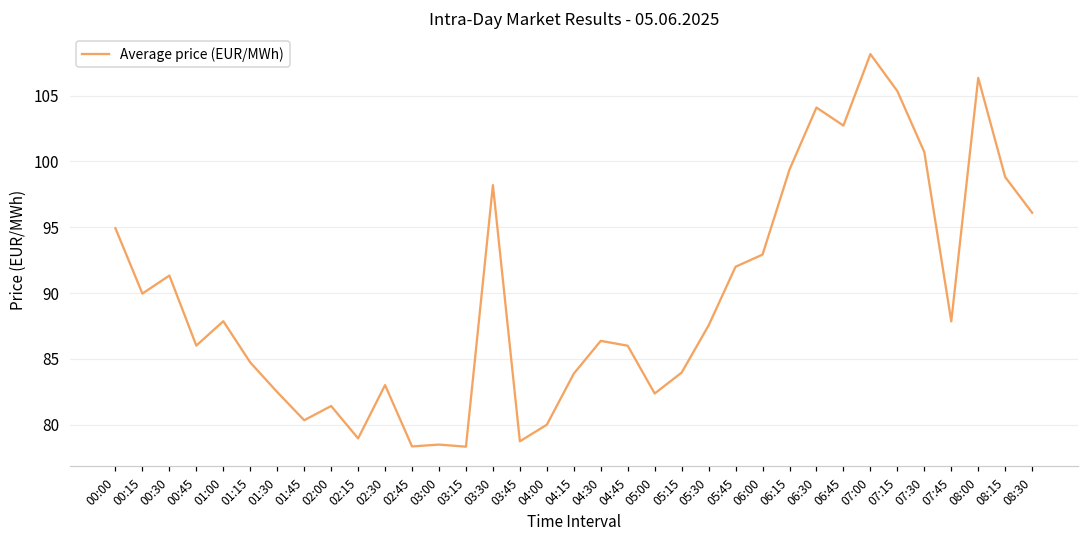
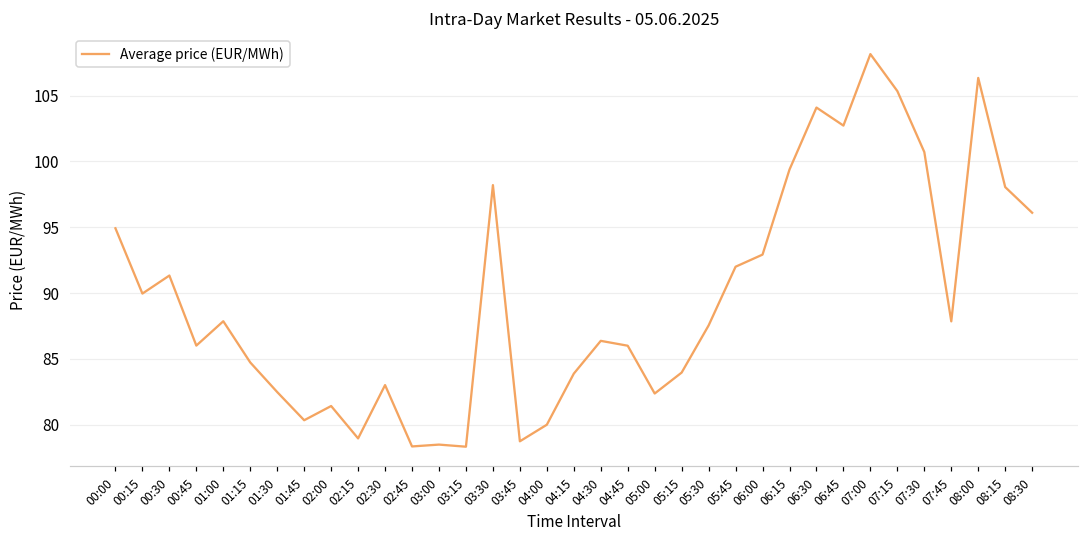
  {
    "00:00": 94.9,
    "00:15": 90.0,
    "00:30": 91.3,
    "00:45": 86.0,
    "01:00": 87.9,
    "01:15": 84.7,
    "01:30": 82.5,
    "01:45": 80.3,
    "02:00": 81.4,
    "02:15": 79.0,
    "02:30": 83.0,
    "02:45": 78.4,
    "03:00": 78.5,
    "03:15": 78.3,
    "03:30": 98.2,
    "03:45": 78.7,
    "04:00": 80.0,
    "04:15": 83.9,
    "04:30": 86.4,
    "04:45": 86.0,
    "05:00": 82.4,
    "05:15": 84.0,
    "05:30": 87.5,
    "05:45": 92.0,
    "06:00": 92.9,
    "06:15": 99.4,
    "06:30": 104.1,
    "06:45": 102.7,
    "07:00": 108.2,
    "07:15": 105.3,
    "07:30": 100.7,
    "07:45": 87.9,
    "08:00": 106.3,
-   "08:15": 98.8,
+   "08:15": 98.1,
    "08:30": 96.1
  }
